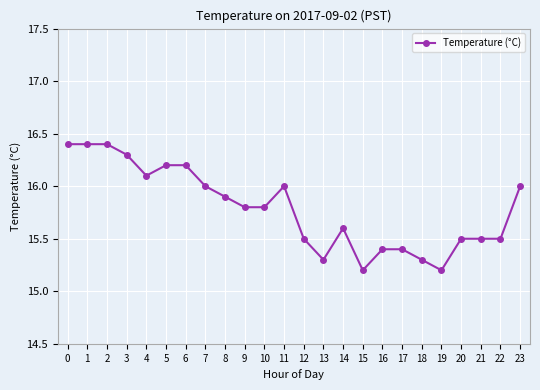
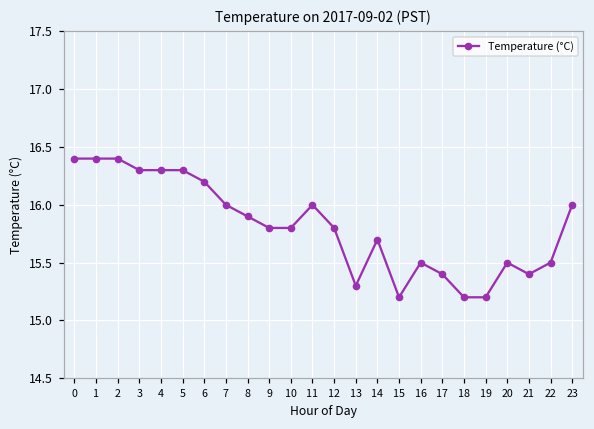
  {
    "0": 16.4,
    "1": 16.4,
    "2": 16.4,
    "3": 16.3,
-   "4": 16.1,
-   "5": 16.2,
+   "4": 16.3,
+   "5": 16.3,
    "6": 16.2,
    "7": 16.0,
    "8": 15.9,
    "9": 15.8,
    "10": 15.8,
    "11": 16.0,
-   "12": 15.5,
+   "12": 15.8,
    "13": 15.3,
-   "14": 15.6,
+   "14": 15.7,
    "15": 15.2,
-   "16": 15.4,
+   "16": 15.5,
    "17": 15.4,
-   "18": 15.3,
+   "18": 15.2,
    "19": 15.2,
    "20": 15.5,
-   "21": 15.5,
+   "21": 15.4,
    "22": 15.5,
    "23": 16.0
  }
